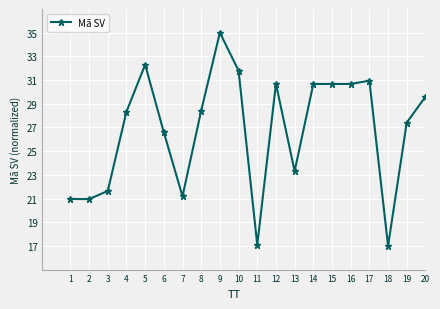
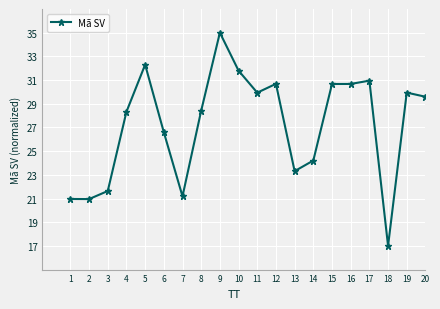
  {
    "1": 21.0,
    "2": 21.0,
    "3": 21.6,
    "4": 28.3,
    "5": 32.3,
    "6": 26.6,
    "7": 21.2,
    "8": 28.4,
    "9": 35.0,
    "10": 31.8,
-   "11": 17.1,
+   "11": 29.9,
    "12": 30.7,
    "13": 23.3,
-   "14": 30.7,
+   "14": 24.2,
    "15": 30.7,
    "16": 30.7,
    "17": 31.0,
    "18": 17.0,
-   "19": 27.4,
+   "19": 29.9,
    "20": 29.6
  }
